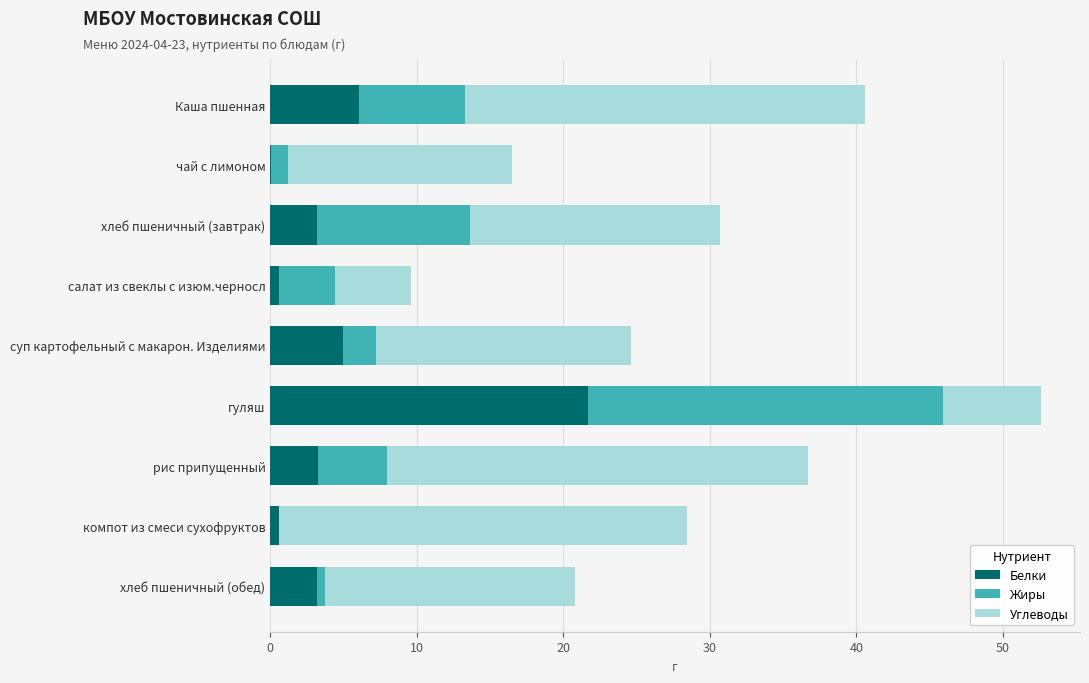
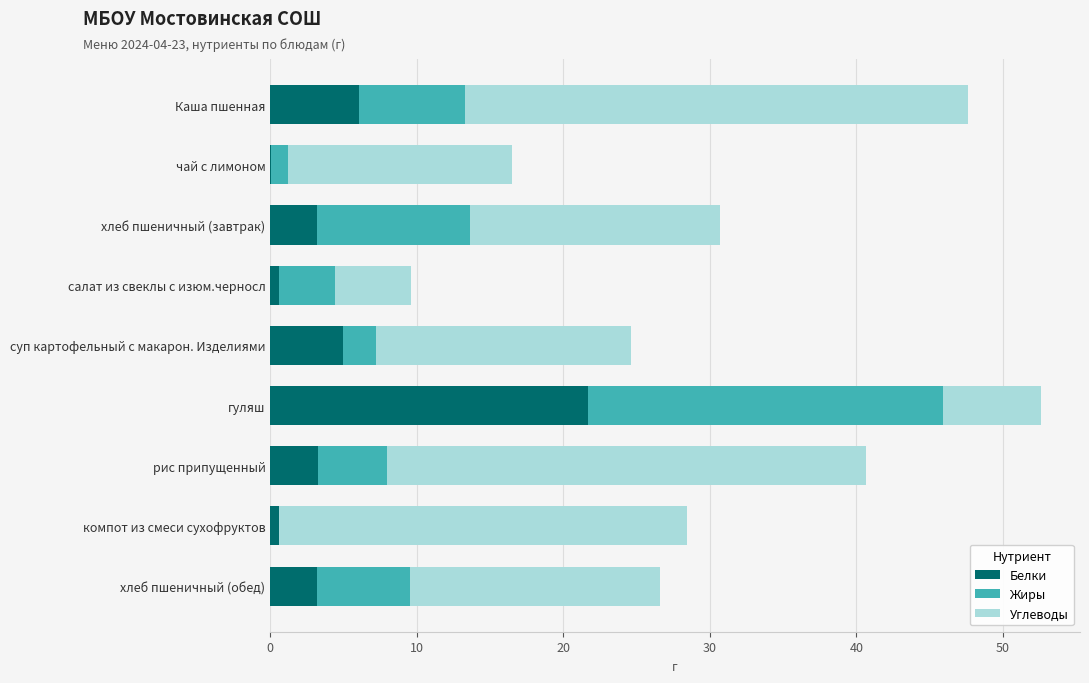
  {
    "Белки": {
      "Каша пшенная": 6.0,
      "хлеб пшеничный (завтрак)": 3.2,
      "салат из свеклы с изюм.черносл": 0.6,
      "суп картофельный с макарон. Изделиями": 4.9,
      "гуляш": 21.7,
      "рис припущенный": 3.2,
      "компот из смеси сухофруктов": 0.6,
      "хлеб пшеничный (обед)": 3.2
    },
    "Жиры": {
      "Каша пшенная": 7.3,
      "чай с лимоном": 1.1,
      "хлеб пшеничный (завтрак)": 10.4,
      "салат из свеклы с изюм.черносл": 3.8,
      "суп картофельный с макарон. Изделиями": 2.3,
      "гуляш": 24.2,
      "рис припущенный": 4.7,
      "компот из смеси сухофруктов": 0.0,
-     "хлеб пшеничный (обед)": 0.5
+     "хлеб пшеничный (обед)": 6.3
    },
    "Углеводы": {
-     "Каша пшенная": 27.3,
+     "Каша пшенная": 34.3,
      "чай с лимоном": 15.3,
      "хлеб пшеничный (завтрак)": 17.1,
      "салат из свеклы с изюм.черносл": 5.2,
      "суп картофельный с макарон. Изделиями": 17.4,
      "гуляш": 6.7,
-     "рис припущенный": 28.8,
+     "рис припущенный": 32.7,
      "компот из смеси сухофруктов": 27.9,
      "хлеб пшеничный (обед)": 17.1
    }
  }
